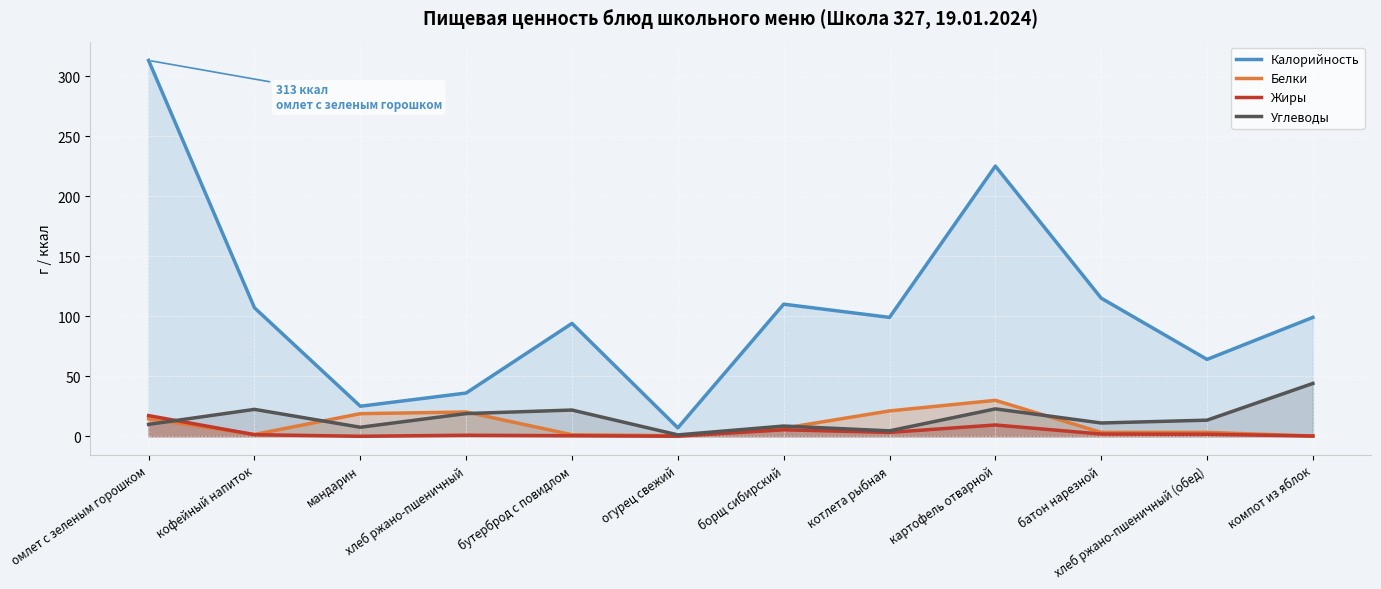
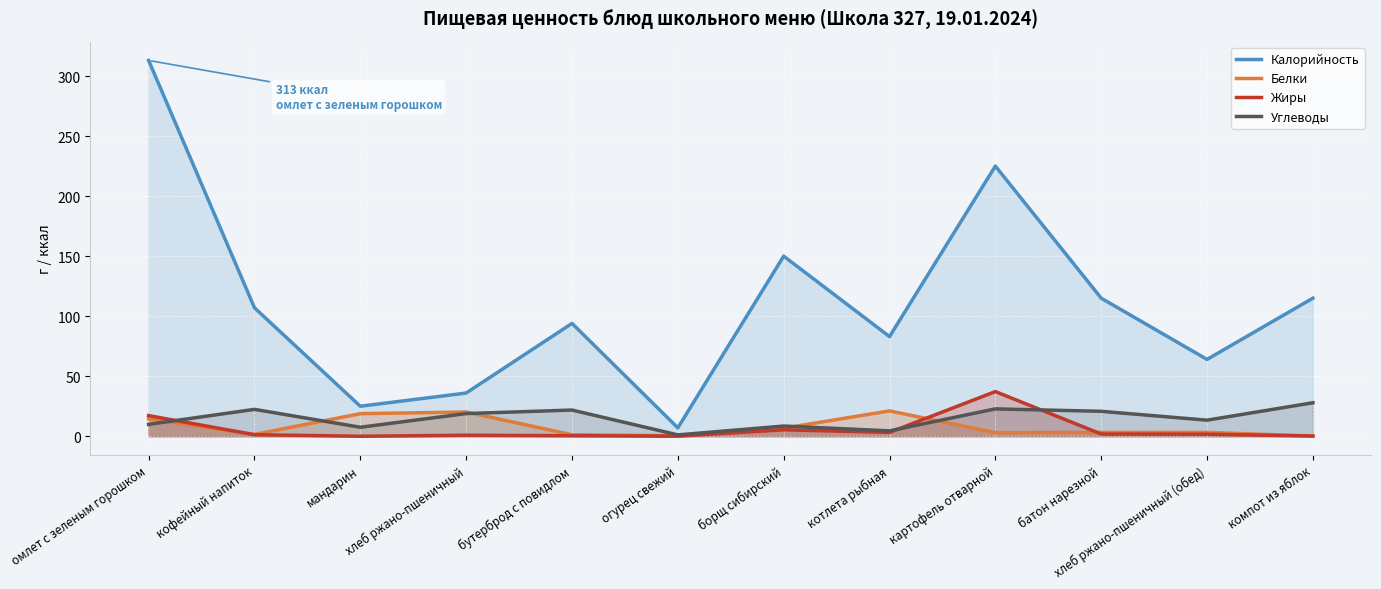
  {
    "Калорийность": {
      "кофейный напиток": 107,
      "мандарин": 25,
      "хлеб ржано-пшеничный": 36,
      "бутерброд с повидлом": 94,
      "огурец свежий": 7,
-     "борщ сибирский": 110,
-     "котлета рыбная": 99,
+     "борщ сибирский": 150,
+     "котлета рыбная": 83,
      "картофель отварной": 225,
      "батон нарезной": 115,
      "хлеб ржано-пшеничный (обед)": 64,
-     "компот из яблок": 99
+     "компот из яблок": 115
    },
    "Белки": {
      "омлет с зеленым горошком": 15,
      "мандарин": 19,
      "котлета рыбная": 21,
-     "картофель отварной": 30
+     "картофель отварной": 3
    },
    "Жиры": {
      "омлет с зеленым горошком": 17,
      "мандарин": 0,
      "хлеб ржано-пшеничный": 1,
-     "картофель отварной": 9
+     "картофель отварной": 37
    },
    "Углеводы": {
      "омлет с зеленым горошком": 10,
      "кофейный напиток": 22,
      "мандарин": 8,
      "бутерброд с повидлом": 22,
      "картофель отварной": 23,
-     "батон нарезной": 11,
+     "батон нарезной": 21,
      "хлеб ржано-пшеничный (обед)": 13,
-     "компот из яблок": 44
+     "компот из яблок": 28
    }
  }
